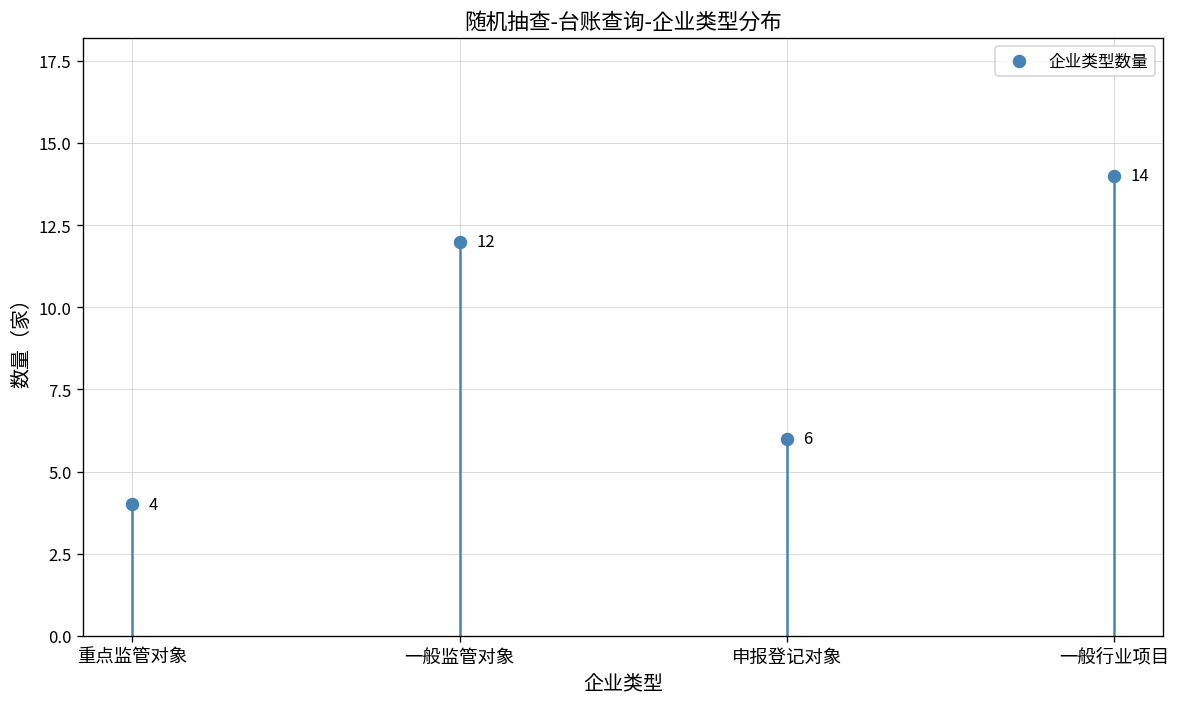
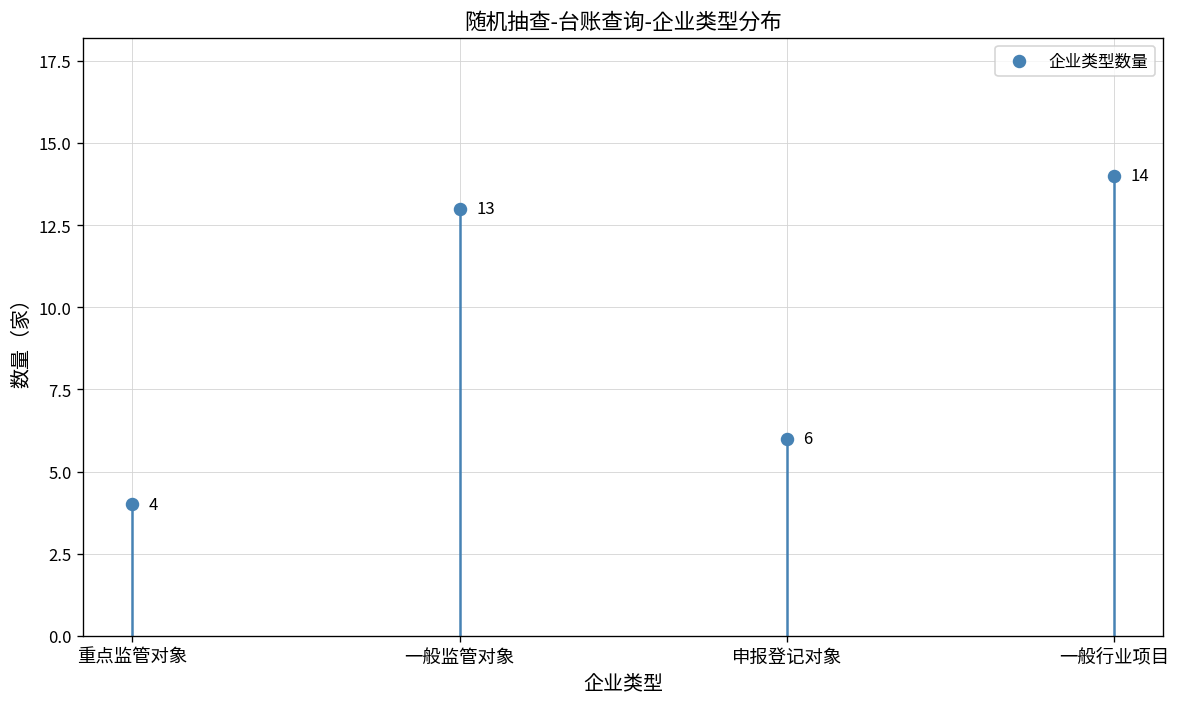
  {
-   "一般监管对象": 12
+   "一般监管对象": 13
  }
